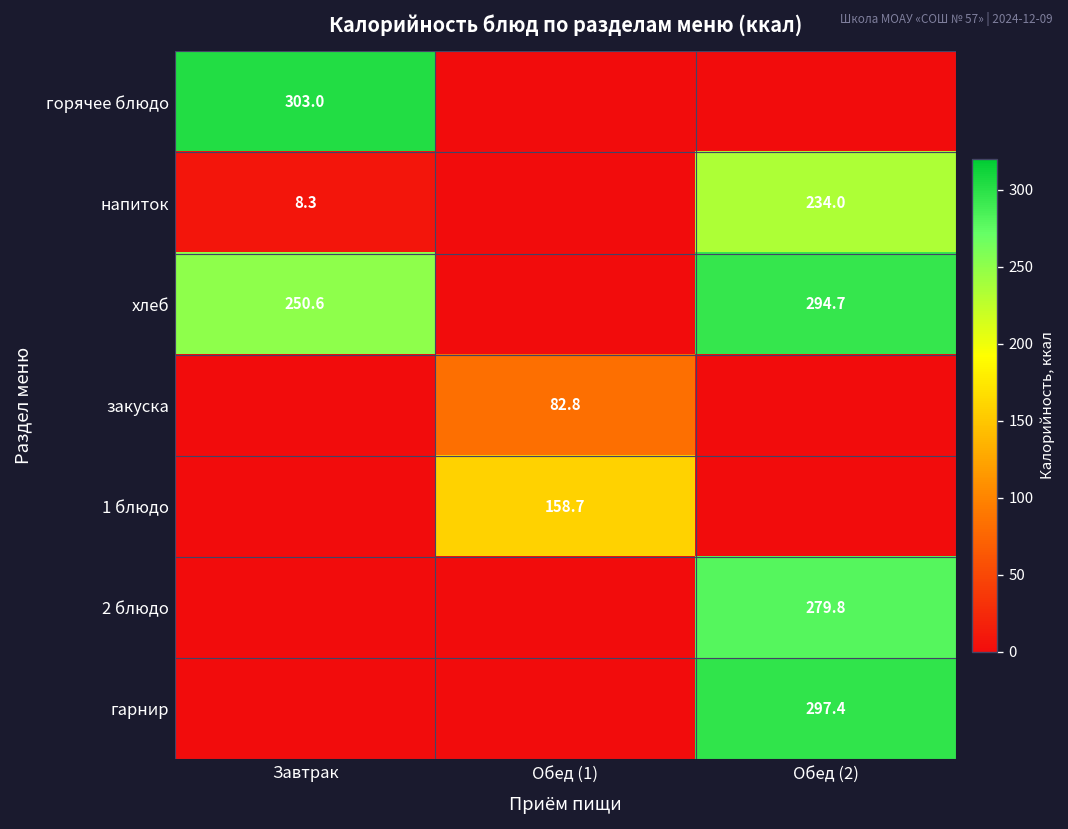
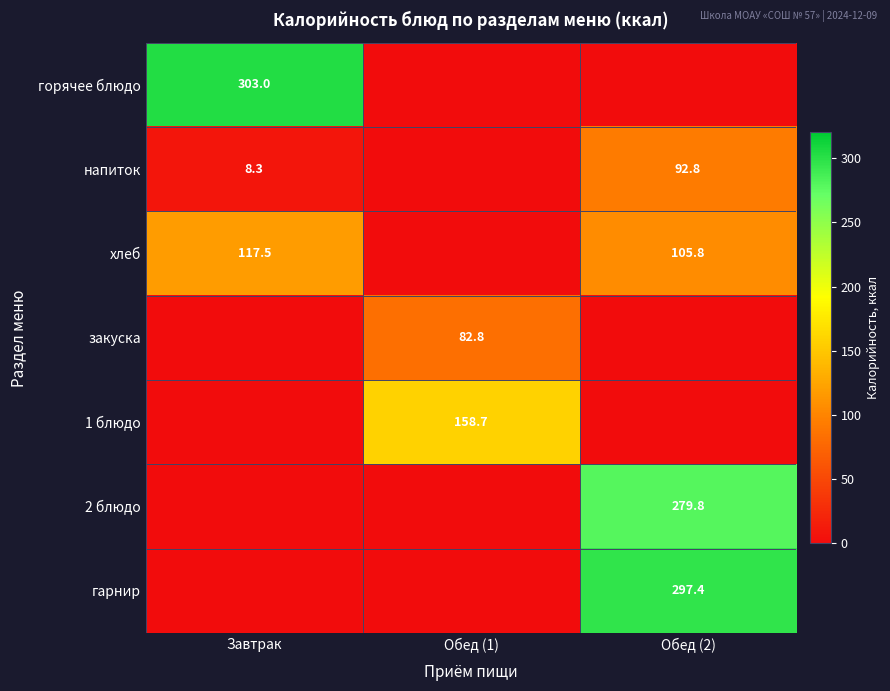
  {
    "горячее блюдо": {
      "Завтрак": 303.0
    },
    "напиток": {
      "Завтрак": 8.3,
-     "Обед (2)": 234.0
+     "Обед (2)": 92.8
    },
    "хлеб": {
-     "Завтрак": 250.6,
-     "Обед (2)": 294.7
+     "Завтрак": 117.5,
+     "Обед (2)": 105.8
    },
    "закуска": {
      "Обед (1)": 82.8
    },
    "1 блюдо": {
      "Обед (1)": 158.7
    },
    "2 блюдо": {
      "Обед (2)": 279.8
    },
    "гарнир": {
      "Обед (2)": 297.4
    }
  }
